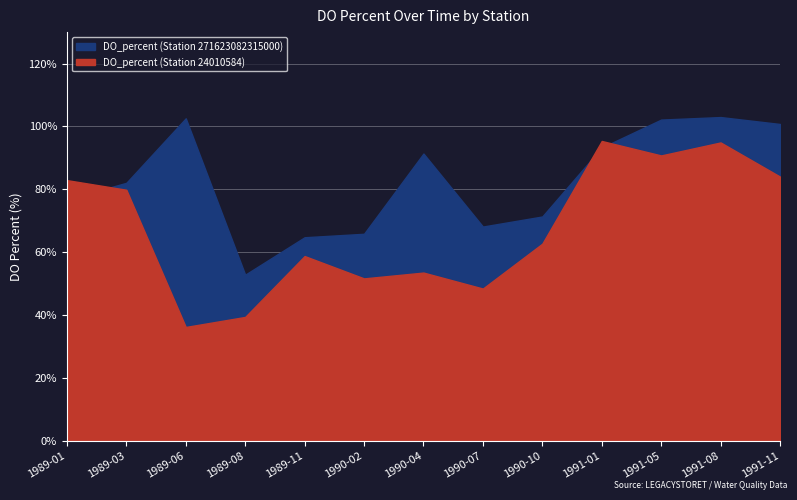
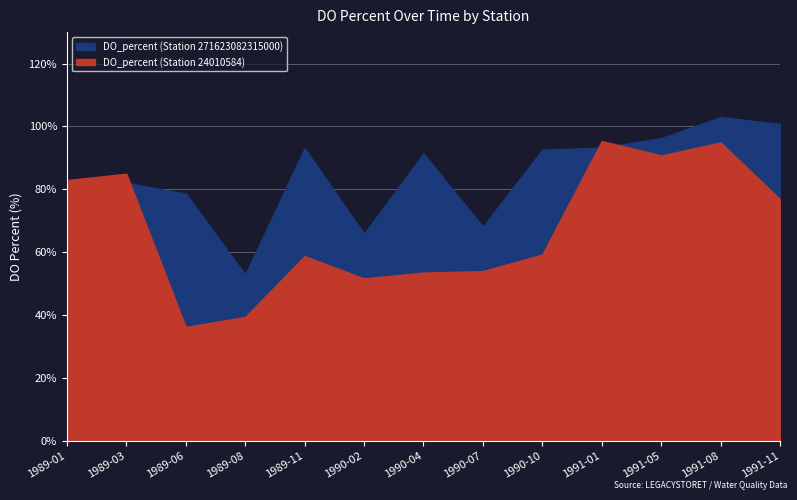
  {
    "DO_percent (Station 271623082315000)": {
-     "1989-06": "103%",
+     "1989-06": "79%",
      "1989-08": "53%",
-     "1989-11": "65%",
+     "1989-11": "93%",
      "1990-02": "66%",
      "1990-04": "91%",
      "1990-07": "68%",
-     "1990-10": "71%",
-     "1991-05": "102%",
+     "1990-10": "93%",
+     "1991-05": "96%",
      "1991-08": "103%",
      "1991-11": "101%"
    },
    "DO_percent (Station 24010584)": {
      "1989-01": "83%",
-     "1989-03": "80%",
+     "1989-03": "85%",
      "1989-06": "36%",
      "1989-08": "39%",
      "1989-11": "59%",
      "1990-02": "52%",
      "1990-04": "54%",
-     "1990-07": "48%",
-     "1990-10": "63%",
+     "1990-07": "54%",
+     "1990-10": "59%",
      "1991-01": "95%",
      "1991-05": "91%",
      "1991-08": "95%",
-     "1991-11": "84%"
+     "1991-11": "77%"
    }
  }
